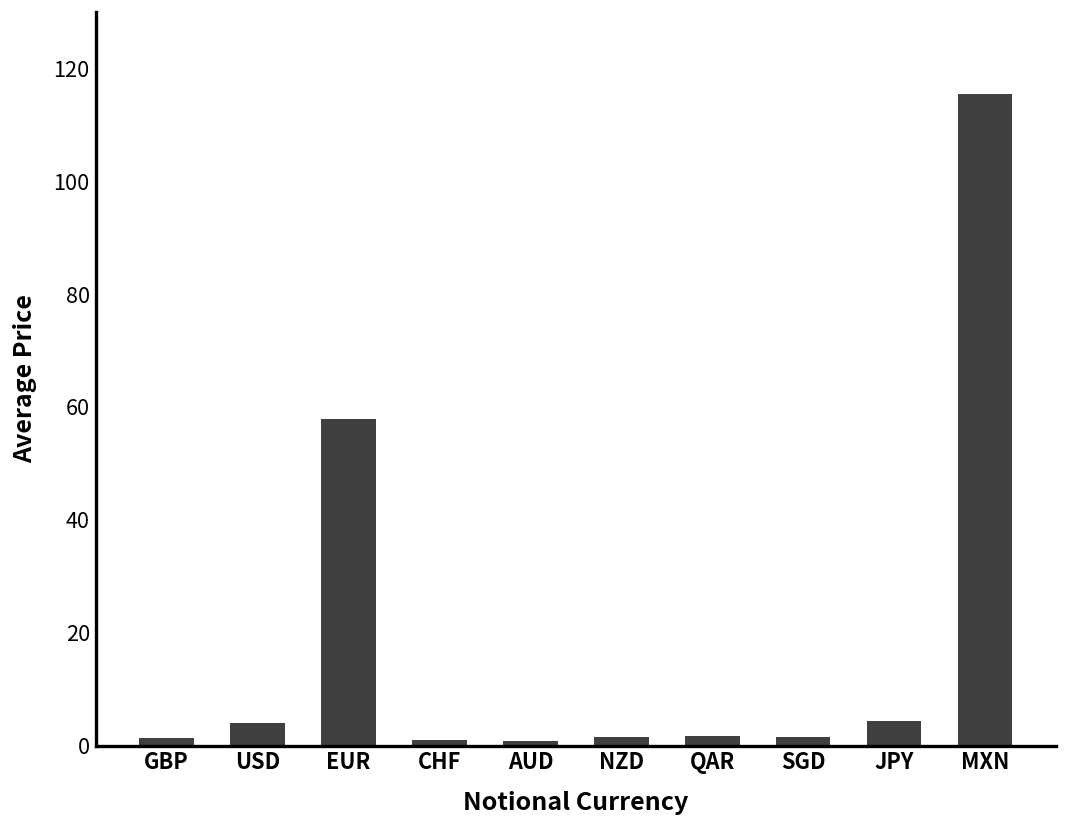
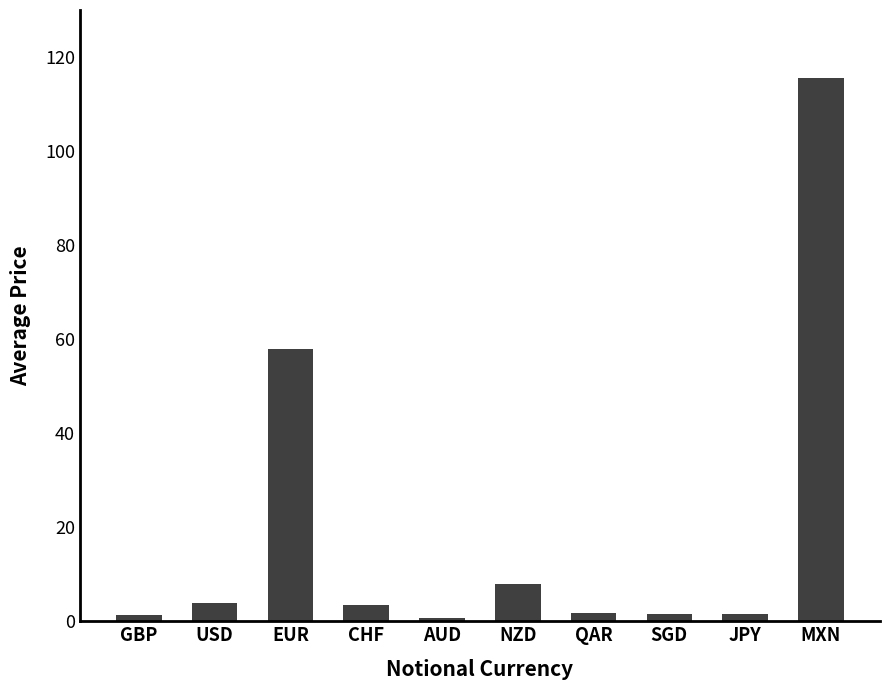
  {
    "GBP": 1,
    "USD": 4,
    "EUR": 58,
-   "CHF": 1,
+   "CHF": 3,
    "AUD": 1,
-   "NZD": 2,
+   "NZD": 8,
    "QAR": 2,
    "SGD": 1,
-   "JPY": 4,
+   "JPY": 2,
    "MXN": 115
  }
